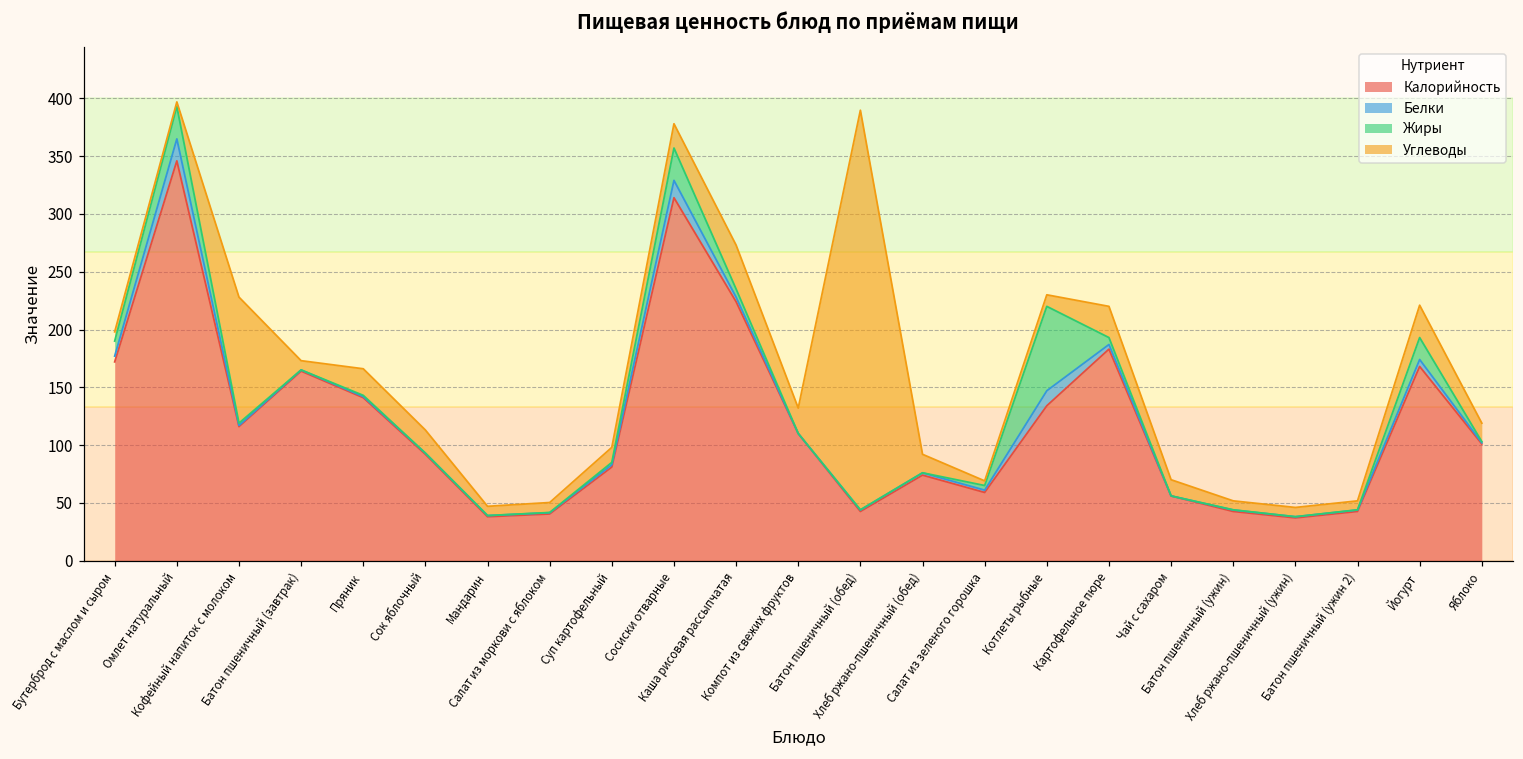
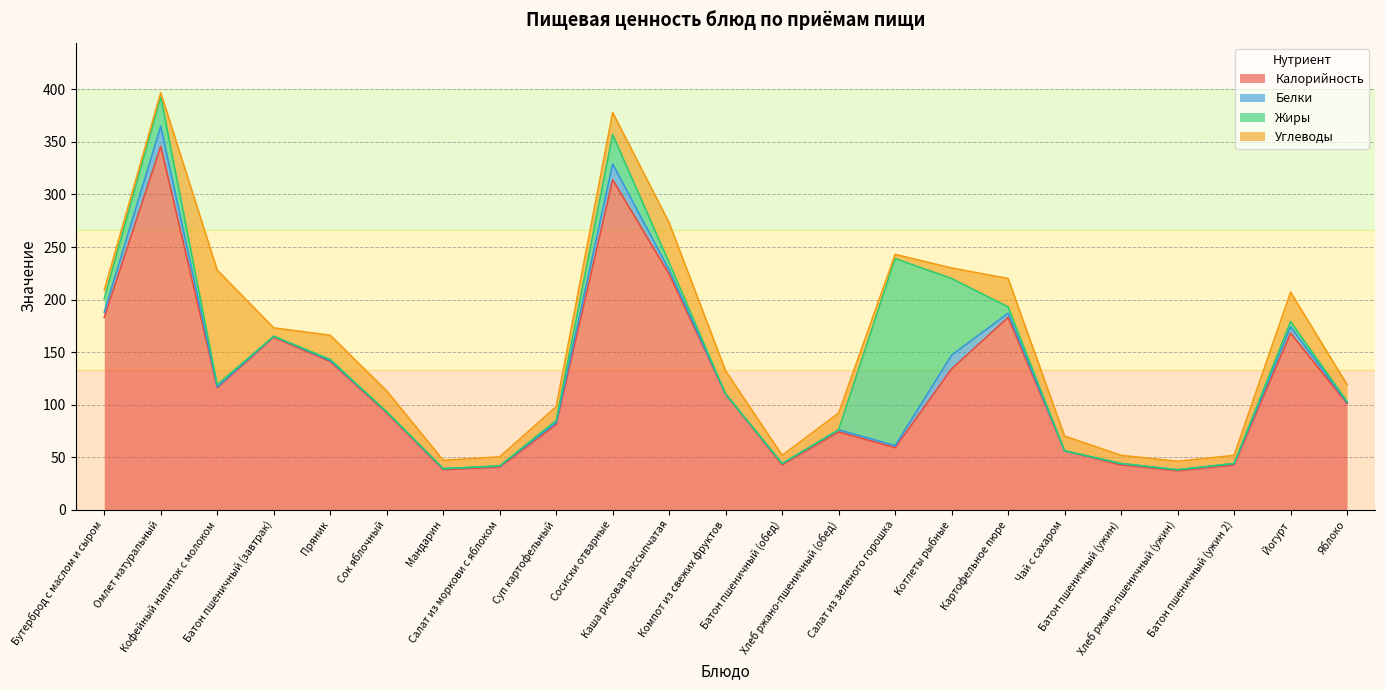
  {
    "Калорийность": {
-     "Бутерброд с маслом и сыром": 172,
+     "Бутерброд с маслом и сыром": 183,
      "Омлет натуральный": 346,
      "Сосиски отварные": 314,
      "Каша рисовая рассыпчатая": 224,
      "Котлеты рыбные": 134,
      "Картофельное пюре": 183,
      "Йогурт": 168
    },
    "Белки": {
      "Бутерброд с маслом и сыром": 5,
      "Омлет натуральный": 19,
      "Сосиски отварные": 15,
      "Каша рисовая рассыпчатая": 4,
      "Котлеты рыбные": 13,
      "Картофельное пюре": 4,
      "Йогурт": 6
    },
    "Жиры": {
      "Бутерброд с маслом и сыром": 13,
      "Омлет натуральный": 28,
      "Сосиски отварные": 28,
      "Каша рисовая рассыпчатая": 7,
-     "Салат из зеленого горошка": 4,
+     "Салат из зеленого горошка": 178,
      "Котлеты рыбные": 73,
      "Картофельное пюре": 6,
-     "Йогурт": 19
+     "Йогурт": 5
    },
    "Углеводы": {
      "Бутерброд с маслом и сыром": 8,
      "Омлет натуральный": 4,
      "Кофейный напиток с молоком": 109,
      "Батон пшеничный (завтрак)": 8,
      "Пряник": 23,
      "Сок яблочный": 20,
      "Мандарин": 8,
      "Салат из моркови с яблоком": 9,
      "Суп картофельный": 13,
      "Сосиски отварные": 21,
      "Каша рисовая рассыпчатая": 38,
      "Компот из свежих фруктов": 22,
-     "Батон пшеничный (обед)": 346,
+     "Батон пшеничный (обед)": 8,
      "Хлеб ржано-пшеничный (обед)": 16,
      "Салат из зеленого горошка": 4,
      "Котлеты рыбные": 10,
      "Картофельное пюре": 27,
      "Чай с сахаром": 14,
      "Батон пшеничный (ужин)": 8,
      "Хлеб ржано-пшеничный (ужин)": 8,
      "Батон пшеничный (ужин 2)": 8,
      "Йогурт": 28,
      "Яблоко": 16
    }
  }
